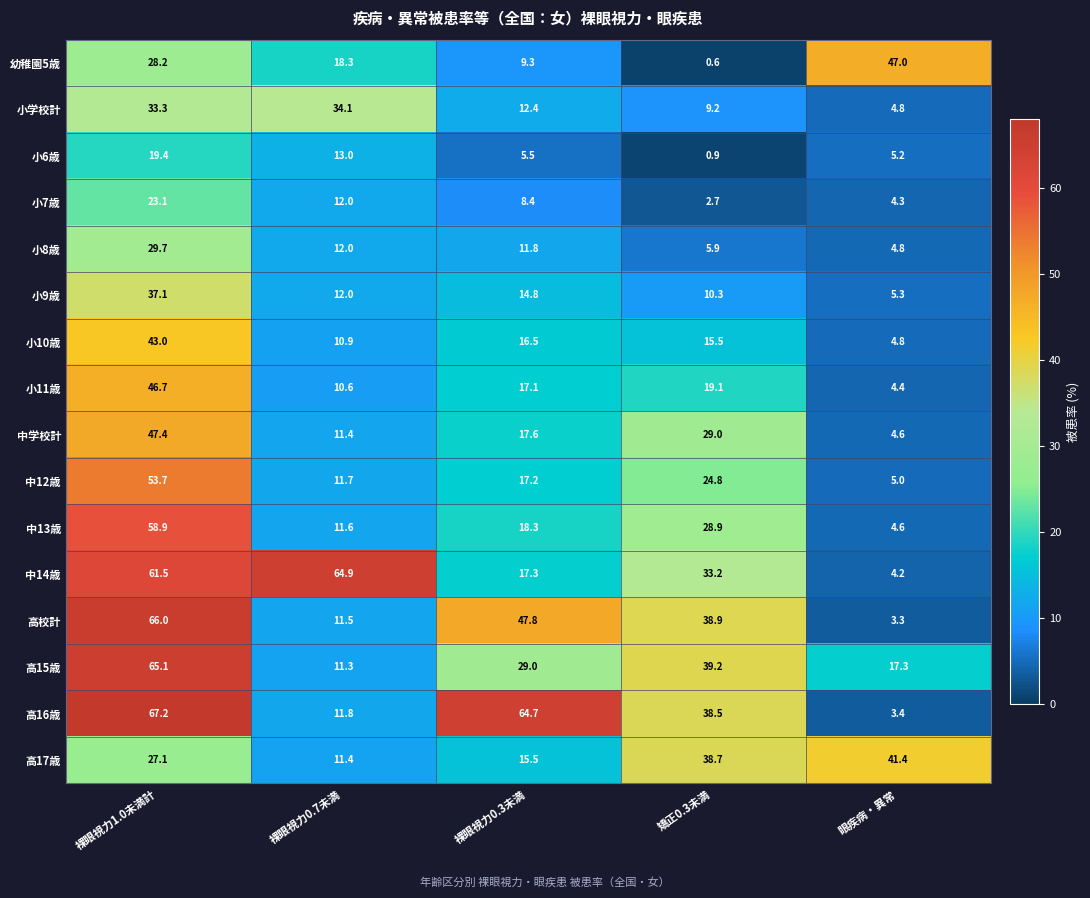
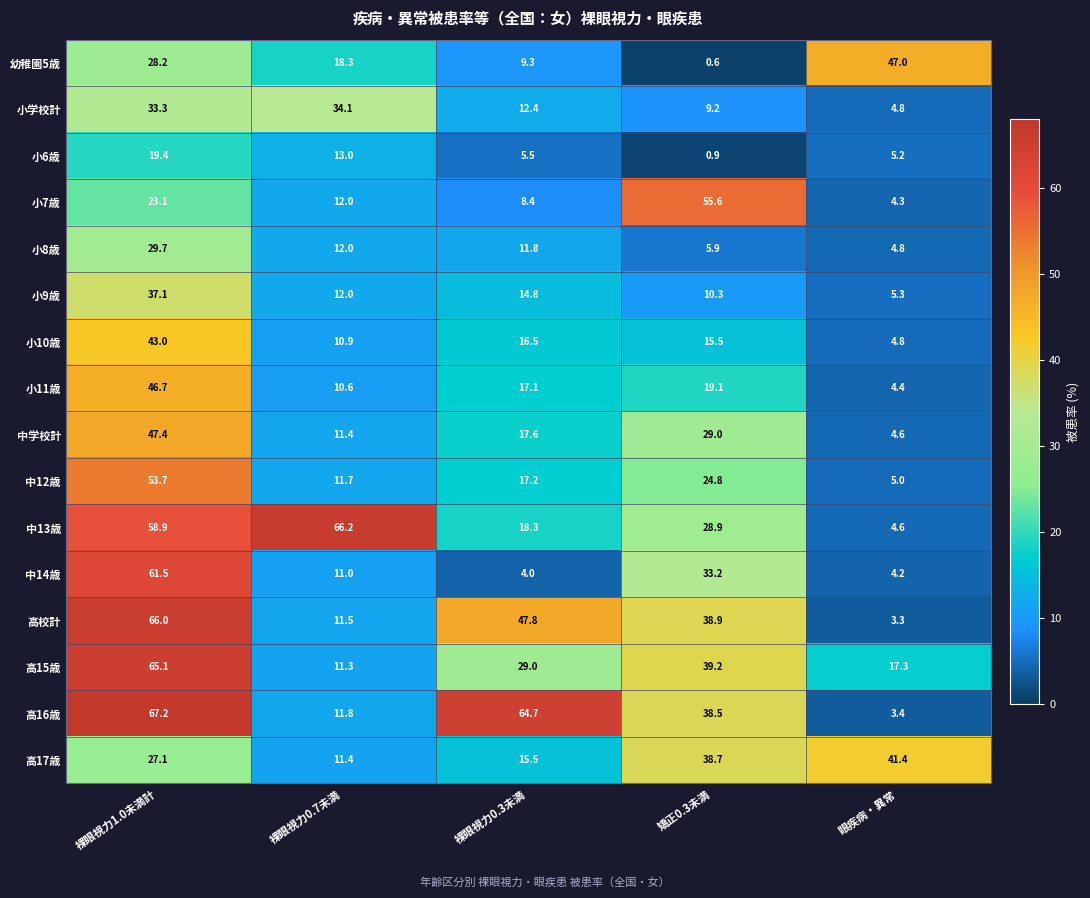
  {
    "幼稚園5歳": {
      "裸眼視力1.0未満計": 28.2,
      "裸眼視力0.7未満": 18.3,
      "裸眼視力0.3未満": 9.3,
      "矯正0.3未満": 0.6,
      "眼疾病・異常": 47.0
    },
    "小学校計": {
      "裸眼視力1.0未満計": 33.3,
      "裸眼視力0.7未満": 34.1,
      "裸眼視力0.3未満": 12.4,
      "矯正0.3未満": 9.2,
      "眼疾病・異常": 4.8
    },
    "小6歳": {
      "裸眼視力1.0未満計": 19.4,
      "裸眼視力0.7未満": 13.0,
      "裸眼視力0.3未満": 5.5,
      "矯正0.3未満": 0.9,
      "眼疾病・異常": 5.2
    },
    "小7歳": {
      "裸眼視力1.0未満計": 23.1,
      "裸眼視力0.7未満": 12.0,
      "裸眼視力0.3未満": 8.4,
-     "矯正0.3未満": 2.7,
+     "矯正0.3未満": 55.6,
      "眼疾病・異常": 4.3
    },
    "小8歳": {
      "裸眼視力1.0未満計": 29.7,
      "裸眼視力0.7未満": 12.0,
      "裸眼視力0.3未満": 11.8,
      "矯正0.3未満": 5.9,
      "眼疾病・異常": 4.8
    },
    "小9歳": {
      "裸眼視力1.0未満計": 37.1,
      "裸眼視力0.7未満": 12.0,
      "裸眼視力0.3未満": 14.8,
      "矯正0.3未満": 10.3,
      "眼疾病・異常": 5.3
    },
    "小10歳": {
      "裸眼視力1.0未満計": 43.0,
      "裸眼視力0.7未満": 10.9,
      "裸眼視力0.3未満": 16.5,
      "矯正0.3未満": 15.5,
      "眼疾病・異常": 4.8
    },
    "小11歳": {
      "裸眼視力1.0未満計": 46.7,
      "裸眼視力0.7未満": 10.6,
      "裸眼視力0.3未満": 17.1,
      "矯正0.3未満": 19.1,
      "眼疾病・異常": 4.4
    },
    "中学校計": {
      "裸眼視力1.0未満計": 47.4,
      "裸眼視力0.7未満": 11.4,
      "裸眼視力0.3未満": 17.6,
      "矯正0.3未満": 29.0,
      "眼疾病・異常": 4.6
    },
    "中12歳": {
      "裸眼視力1.0未満計": 53.7,
      "裸眼視力0.7未満": 11.7,
      "裸眼視力0.3未満": 17.2,
      "矯正0.3未満": 24.8,
      "眼疾病・異常": 5.0
    },
    "中13歳": {
      "裸眼視力1.0未満計": 58.9,
-     "裸眼視力0.7未満": 11.6,
+     "裸眼視力0.7未満": 66.2,
      "裸眼視力0.3未満": 18.3,
      "矯正0.3未満": 28.9,
      "眼疾病・異常": 4.6
    },
    "中14歳": {
      "裸眼視力1.0未満計": 61.5,
-     "裸眼視力0.7未満": 64.9,
-     "裸眼視力0.3未満": 17.3,
+     "裸眼視力0.7未満": 11.0,
+     "裸眼視力0.3未満": 4.0,
      "矯正0.3未満": 33.2,
      "眼疾病・異常": 4.2
    },
    "高校計": {
      "裸眼視力1.0未満計": 66.0,
      "裸眼視力0.7未満": 11.5,
      "裸眼視力0.3未満": 47.8,
      "矯正0.3未満": 38.9,
      "眼疾病・異常": 3.3
    },
    "高15歳": {
      "裸眼視力1.0未満計": 65.1,
      "裸眼視力0.7未満": 11.3,
      "裸眼視力0.3未満": 29.0,
      "矯正0.3未満": 39.2,
      "眼疾病・異常": 17.3
    },
    "高16歳": {
      "裸眼視力1.0未満計": 67.2,
      "裸眼視力0.7未満": 11.8,
      "裸眼視力0.3未満": 64.7,
      "矯正0.3未満": 38.5,
      "眼疾病・異常": 3.4
    },
    "高17歳": {
      "裸眼視力1.0未満計": 27.1,
      "裸眼視力0.7未満": 11.4,
      "裸眼視力0.3未満": 15.5,
      "矯正0.3未満": 38.7,
      "眼疾病・異常": 41.4
    }
  }
